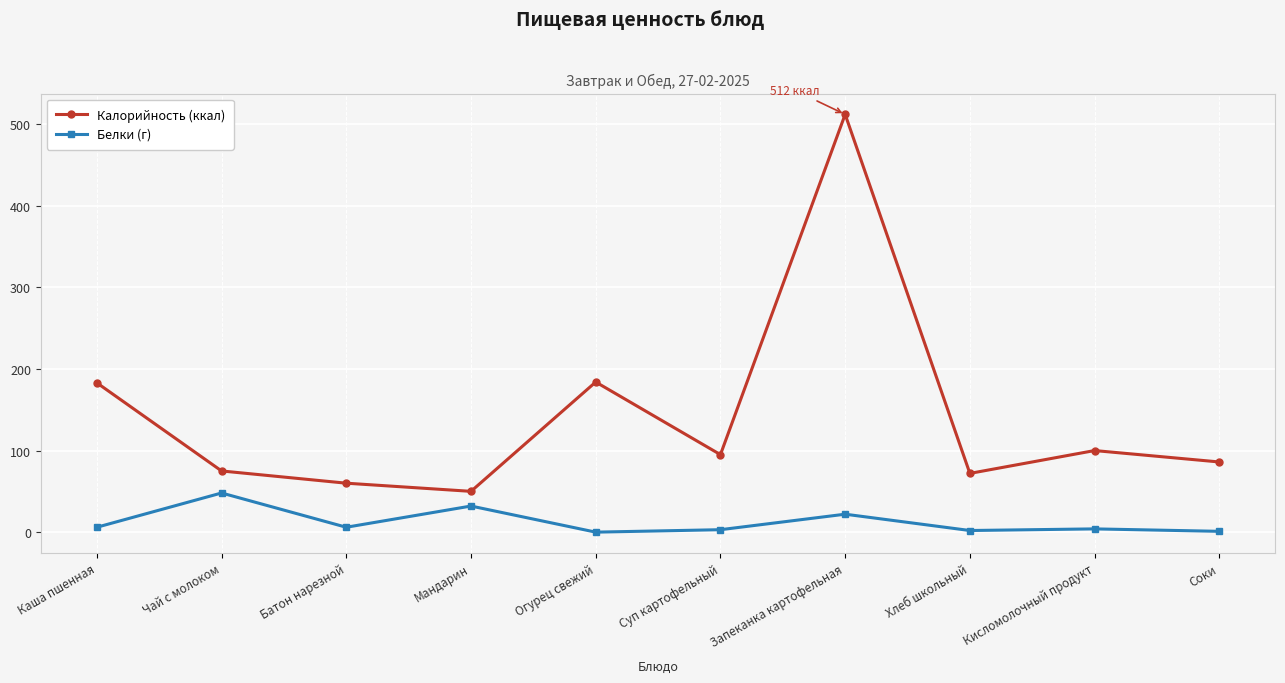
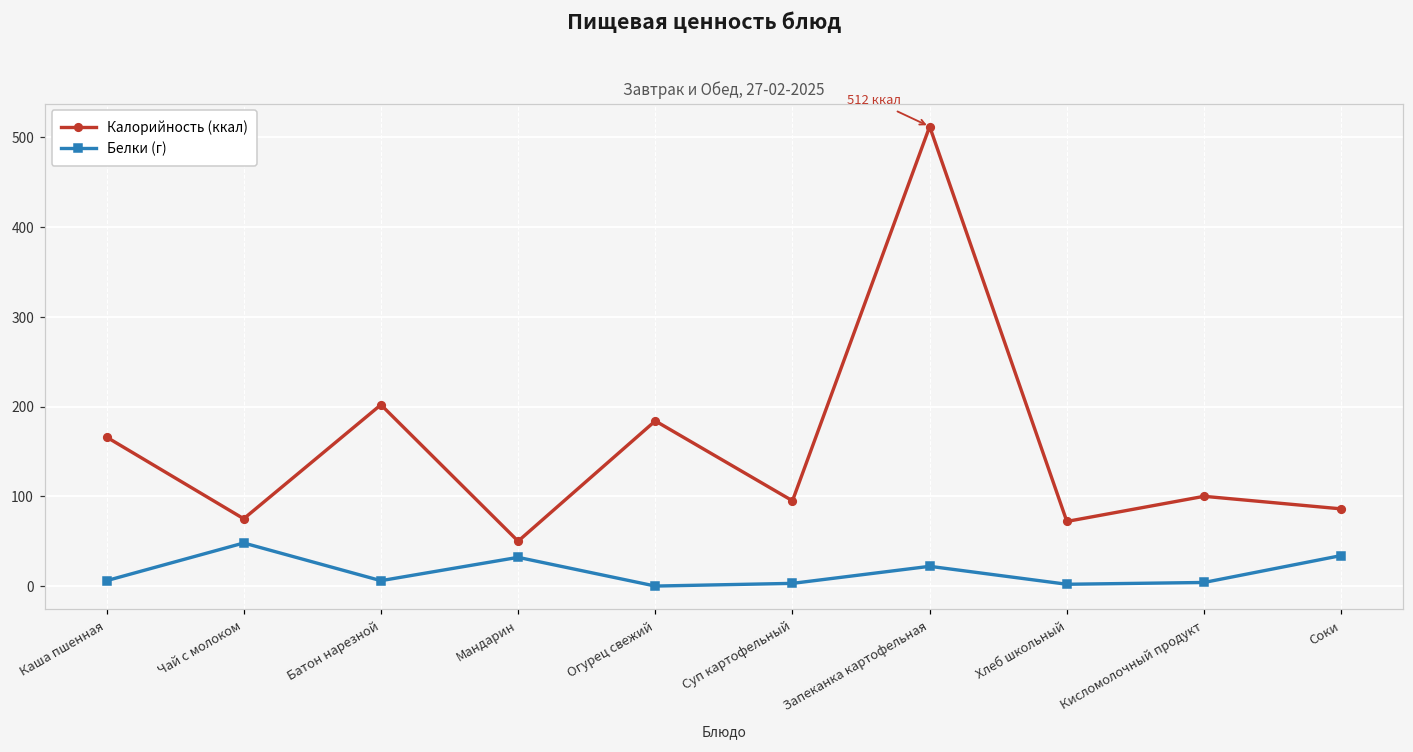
  {
    "Калорийность (ккал)": {
-     "Каша пшенная": 180,
+     "Каша пшенная": 170,
      "Чай с молоком": 80,
-     "Батон нарезной": 60,
+     "Батон нарезной": 200,
      "Мандарин": 50,
      "Огурец свежий": 180,
      "Суп картофельный": 100,
      "Хлеб школьный": 70,
      "Кисломолочный продукт": 100,
      "Соки": 90
    },
    "Белки (г)": {
      "Каша пшенная": 10,
      "Чай с молоком": 50,
      "Батон нарезной": 10,
      "Мандарин": 30,
      "Огурец свежий": 0,
      "Суп картофельный": 0,
      "Запеканка картофельная": 20,
      "Хлеб школьный": 0,
      "Кисломолочный продукт": 0,
-     "Соки": 0
+     "Соки": 30
    }
  }
